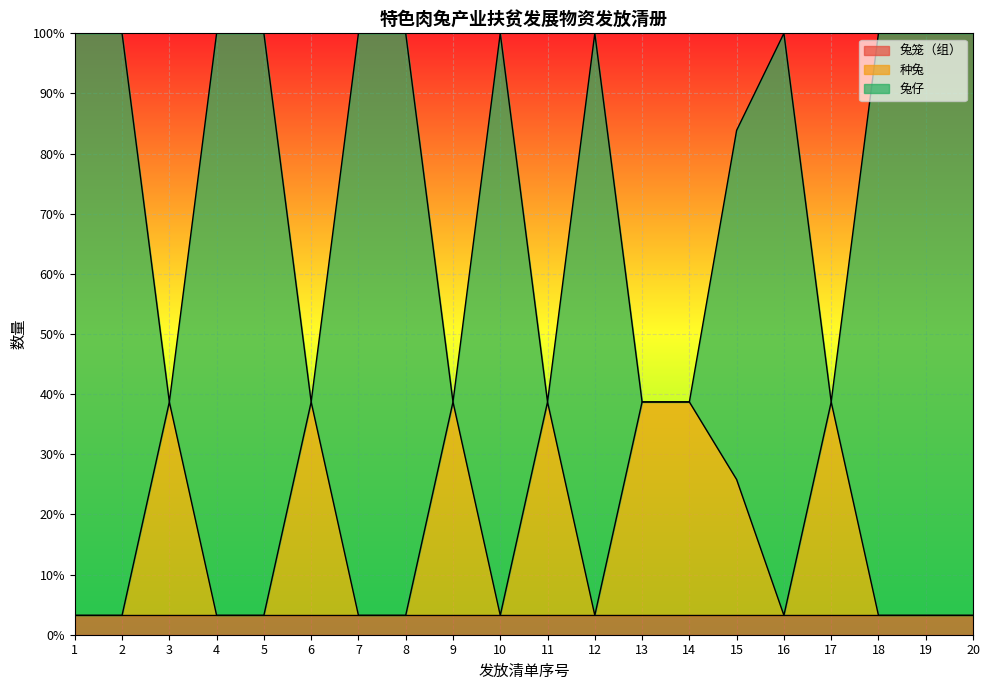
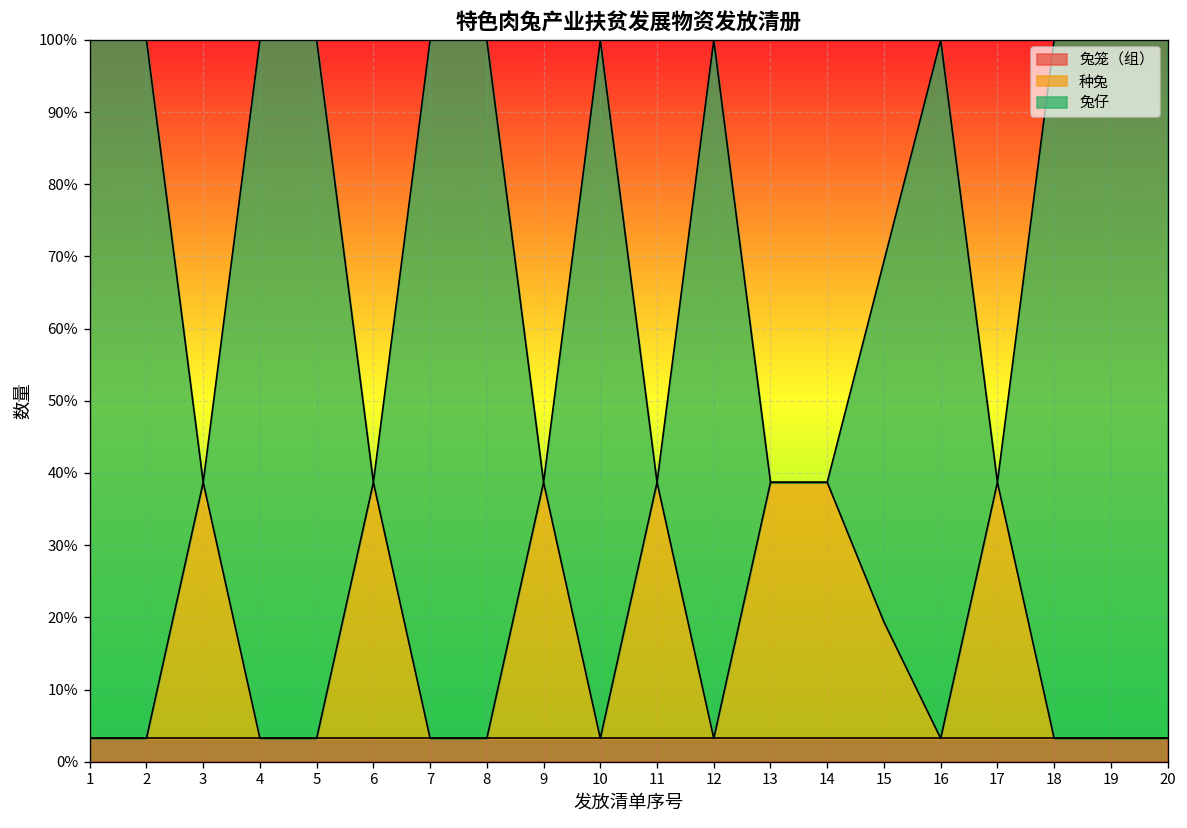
  {
    "兔笼（组）": {
      "3": "3%",
      "6": "3%",
      "9": "3%",
      "11": "3%",
      "13": "3%",
      "14": "3%",
      "15": "3%",
      "17": "3%"
    },
    "种兔": {
-     "15": "26%"
+     "15": "19%"
    },
    "兔仔": {
-     "15": "58%"
+     "15": "50%"
    }
  }
